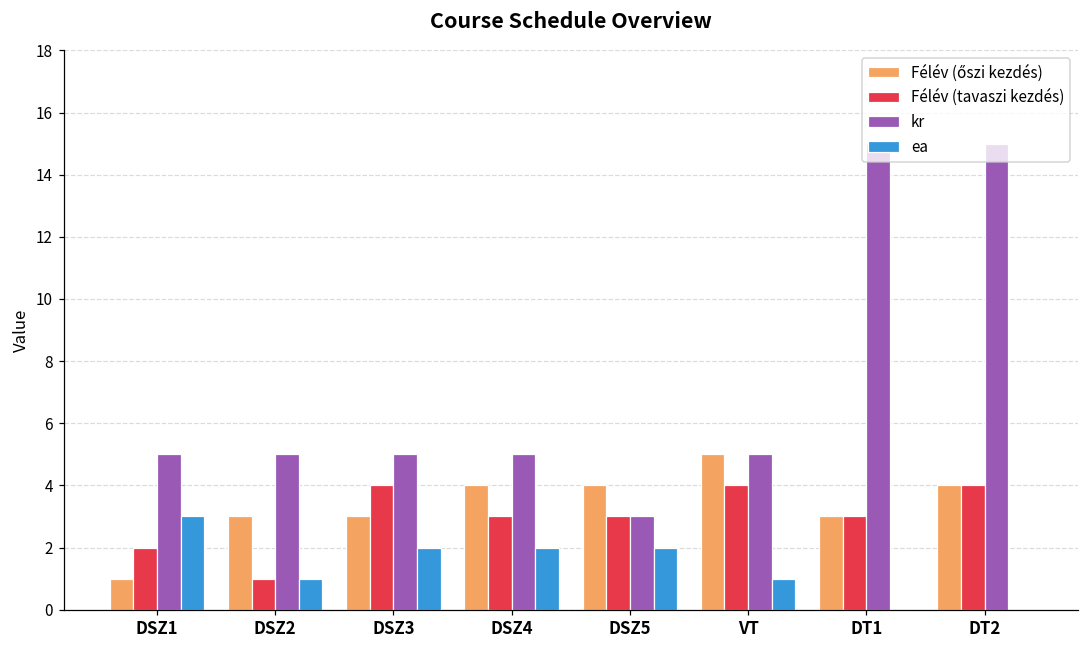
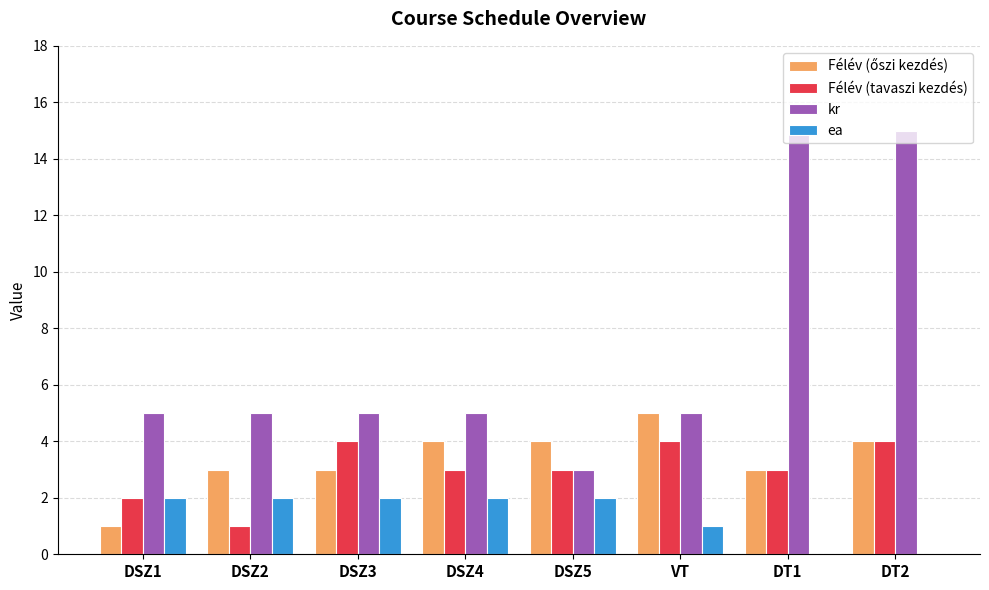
  {
    "Félév (őszi kezdés)": {
      "DSZ1": 1,
      "DSZ2": 3,
      "DSZ3": 3,
      "DSZ4": 4,
      "DSZ5": 4,
      "VT": 5,
      "DT1": 3,
      "DT2": 4
    },
    "Félév (tavaszi kezdés)": {
      "DSZ1": 2,
      "DSZ2": 1,
      "DSZ3": 4,
      "DSZ4": 3,
      "DSZ5": 3,
      "VT": 4,
      "DT1": 3,
      "DT2": 4
    },
    "kr": {
      "DSZ1": 5,
      "DSZ2": 5,
      "DSZ3": 5,
      "DSZ4": 5,
      "DSZ5": 3,
      "VT": 5
    },
    "ea": {
-     "DSZ1": 3,
-     "DSZ2": 1,
+     "DSZ1": 2,
+     "DSZ2": 2,
      "DSZ3": 2,
      "DSZ4": 2,
      "DSZ5": 2,
      "VT": 1,
      "DT1": 0,
      "DT2": 0
    }
  }
